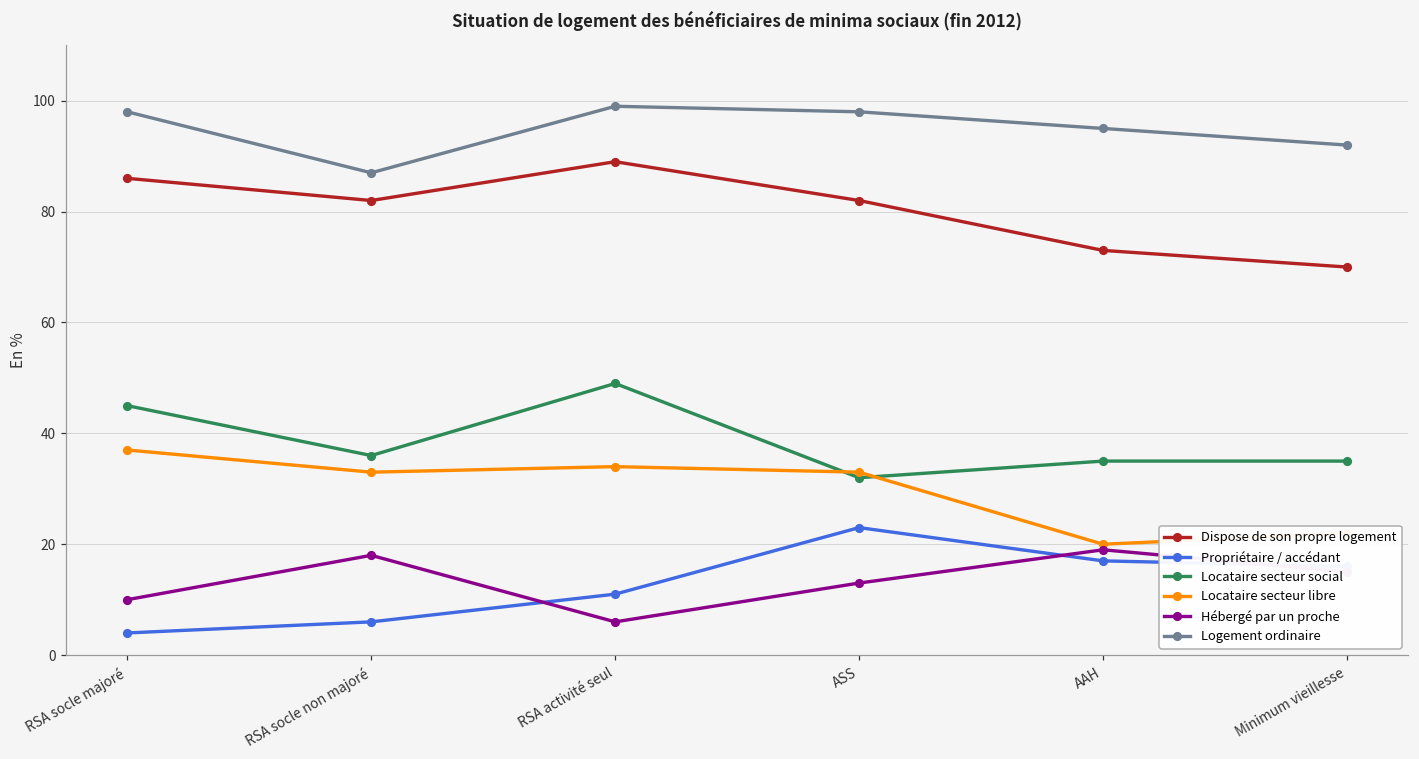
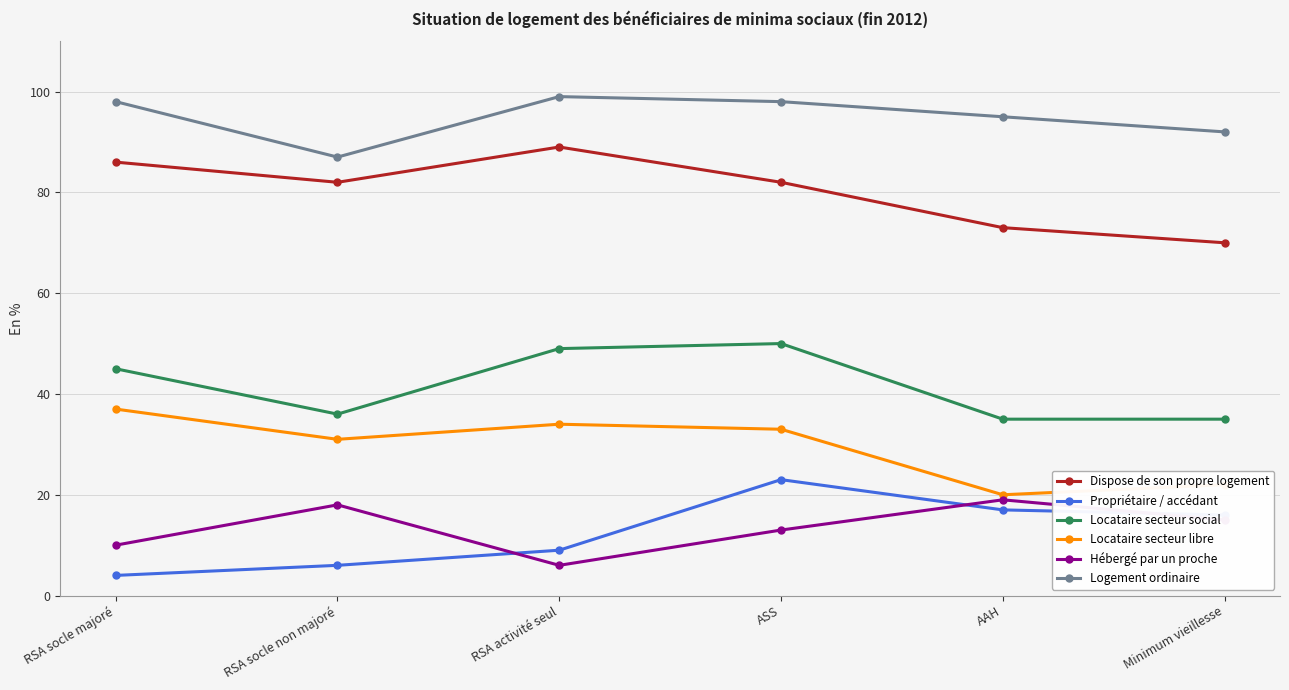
  {
    "Dispose de son propre logement": {
      "RSA socle majoré": 86,
      "RSA socle non majoré": 82,
      "RSA activité seul": 89,
      "ASS": 82,
      "AAH": 73,
      "Minimum vieillesse": 70
    },
    "Propriétaire / accédant": {
      "RSA socle majoré": 4,
      "RSA socle non majoré": 6,
-     "RSA activité seul": 11,
+     "RSA activité seul": 9,
      "ASS": 23,
      "AAH": 17
    },
    "Locataire secteur social": {
      "RSA socle majoré": 45,
      "RSA socle non majoré": 36,
      "RSA activité seul": 49,
-     "ASS": 32,
+     "ASS": 50,
      "AAH": 35,
      "Minimum vieillesse": 35
    },
    "Locataire secteur libre": {
      "RSA socle majoré": 37,
-     "RSA socle non majoré": 33,
+     "RSA socle non majoré": 31,
      "RSA activité seul": 34,
      "ASS": 33,
      "AAH": 20
    },
    "Hébergé par un proche": {
      "RSA socle majoré": 10,
      "RSA socle non majoré": 18,
      "RSA activité seul": 6,
      "ASS": 13,
      "AAH": 19
    },
    "Logement ordinaire": {
      "RSA socle majoré": 98,
      "RSA socle non majoré": 87,
      "RSA activité seul": 99,
      "ASS": 98,
      "AAH": 95,
      "Minimum vieillesse": 92
    }
  }
